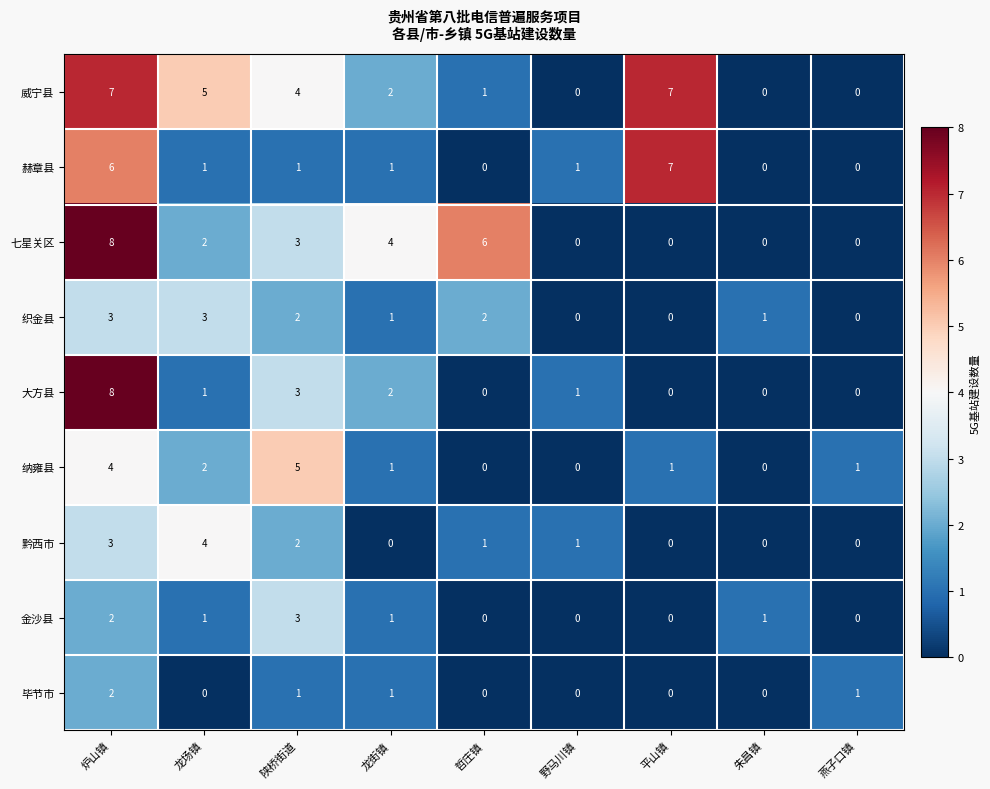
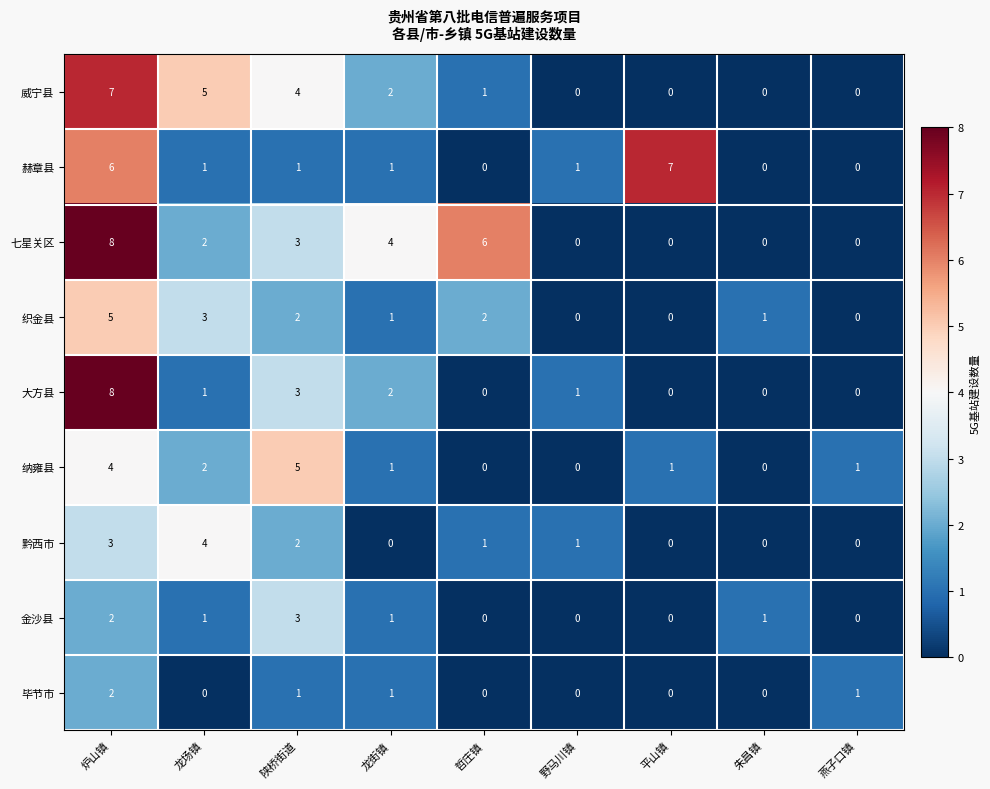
  {
    "威宁县": {
      "炉山镇": 7,
      "龙场镇": 5,
      "陕桥街道": 4,
      "龙街镇": 2,
      "哲庄镇": 1,
      "野马川镇": 0,
-     "平山镇": 7,
+     "平山镇": 0,
      "朱昌镇": 0,
      "燕子口镇": 0
    },
    "赫章县": {
      "炉山镇": 6,
      "龙场镇": 1,
      "陕桥街道": 1,
      "龙街镇": 1,
      "哲庄镇": 0,
      "野马川镇": 1,
      "平山镇": 7,
      "朱昌镇": 0,
      "燕子口镇": 0
    },
    "七星关区": {
      "炉山镇": 8,
      "龙场镇": 2,
      "陕桥街道": 3,
      "龙街镇": 4,
      "哲庄镇": 6,
      "野马川镇": 0,
      "平山镇": 0,
      "朱昌镇": 0,
      "燕子口镇": 0
    },
    "织金县": {
-     "炉山镇": 3,
+     "炉山镇": 5,
      "龙场镇": 3,
      "陕桥街道": 2,
      "龙街镇": 1,
      "哲庄镇": 2,
      "野马川镇": 0,
      "平山镇": 0,
      "朱昌镇": 1,
      "燕子口镇": 0
    },
    "大方县": {
      "炉山镇": 8,
      "龙场镇": 1,
      "陕桥街道": 3,
      "龙街镇": 2,
      "哲庄镇": 0,
      "野马川镇": 1,
      "平山镇": 0,
      "朱昌镇": 0,
      "燕子口镇": 0
    },
    "纳雍县": {
      "炉山镇": 4,
      "龙场镇": 2,
      "陕桥街道": 5,
      "龙街镇": 1,
      "哲庄镇": 0,
      "野马川镇": 0,
      "平山镇": 1,
      "朱昌镇": 0,
      "燕子口镇": 1
    },
    "黔西市": {
      "炉山镇": 3,
      "龙场镇": 4,
      "陕桥街道": 2,
      "龙街镇": 0,
      "哲庄镇": 1,
      "野马川镇": 1,
      "平山镇": 0,
      "朱昌镇": 0,
      "燕子口镇": 0
    },
    "金沙县": {
      "炉山镇": 2,
      "龙场镇": 1,
      "陕桥街道": 3,
      "龙街镇": 1,
      "哲庄镇": 0,
      "野马川镇": 0,
      "平山镇": 0,
      "朱昌镇": 1,
      "燕子口镇": 0
    },
    "毕节市": {
      "炉山镇": 2,
      "龙场镇": 0,
      "陕桥街道": 1,
      "龙街镇": 1,
      "哲庄镇": 0,
      "野马川镇": 0,
      "平山镇": 0,
      "朱昌镇": 0,
      "燕子口镇": 1
    }
  }
